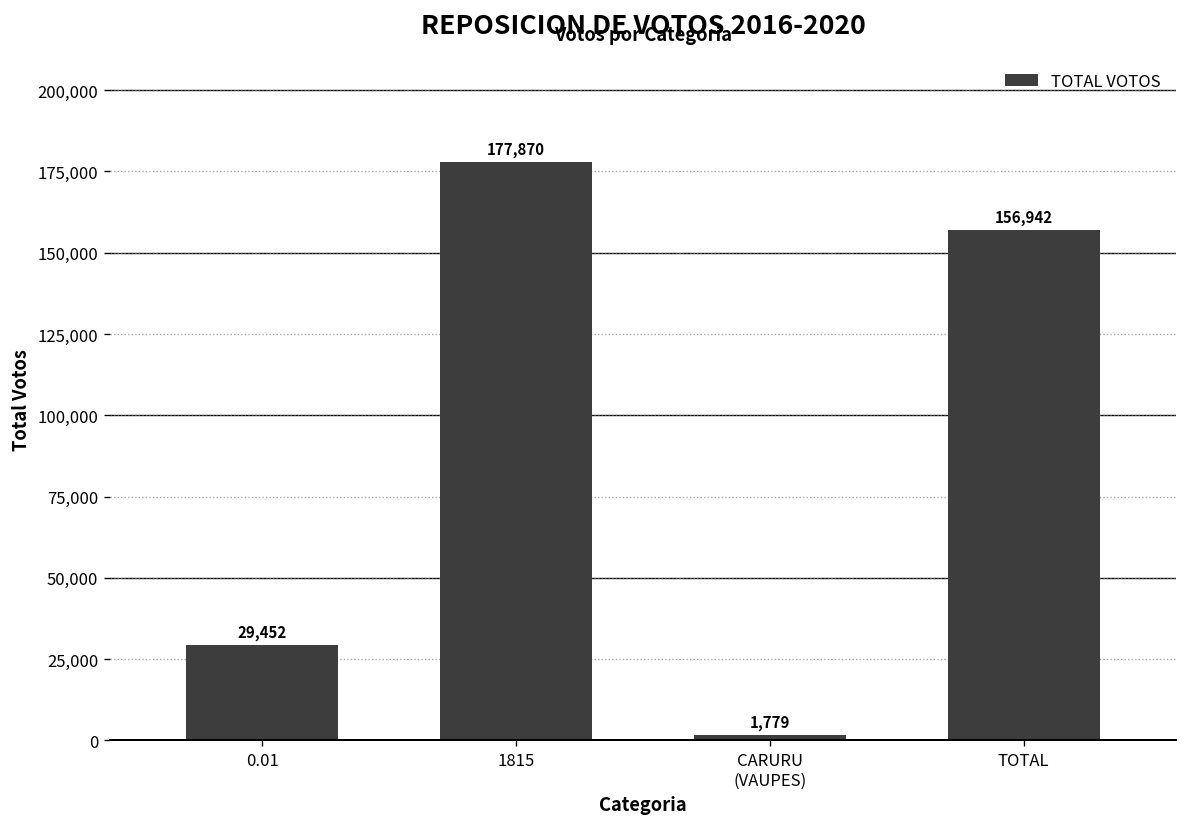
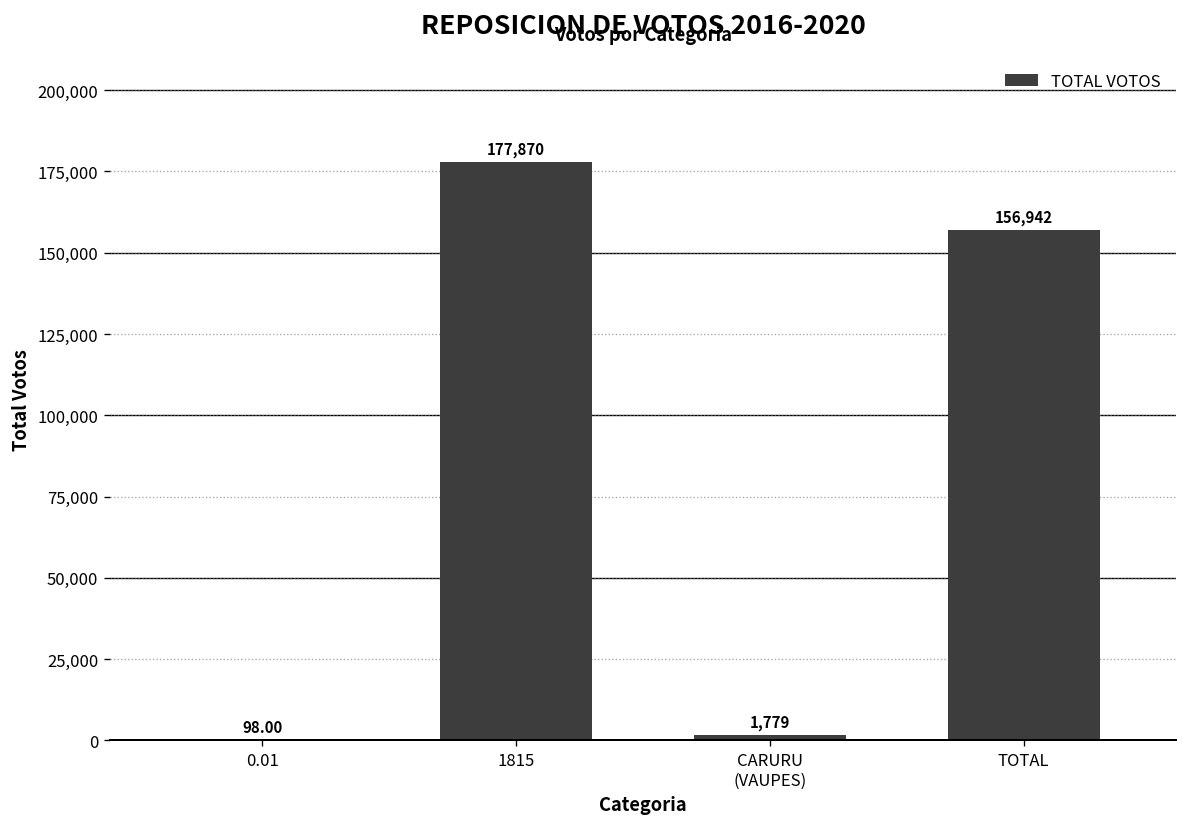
  {
-   "0.01": "29,452",
+   "0.01": "98.00",
    "1815": "177,870",
    "CARURU (VAUPES)": "1,779",
    "TOTAL": "156,942"
  }
